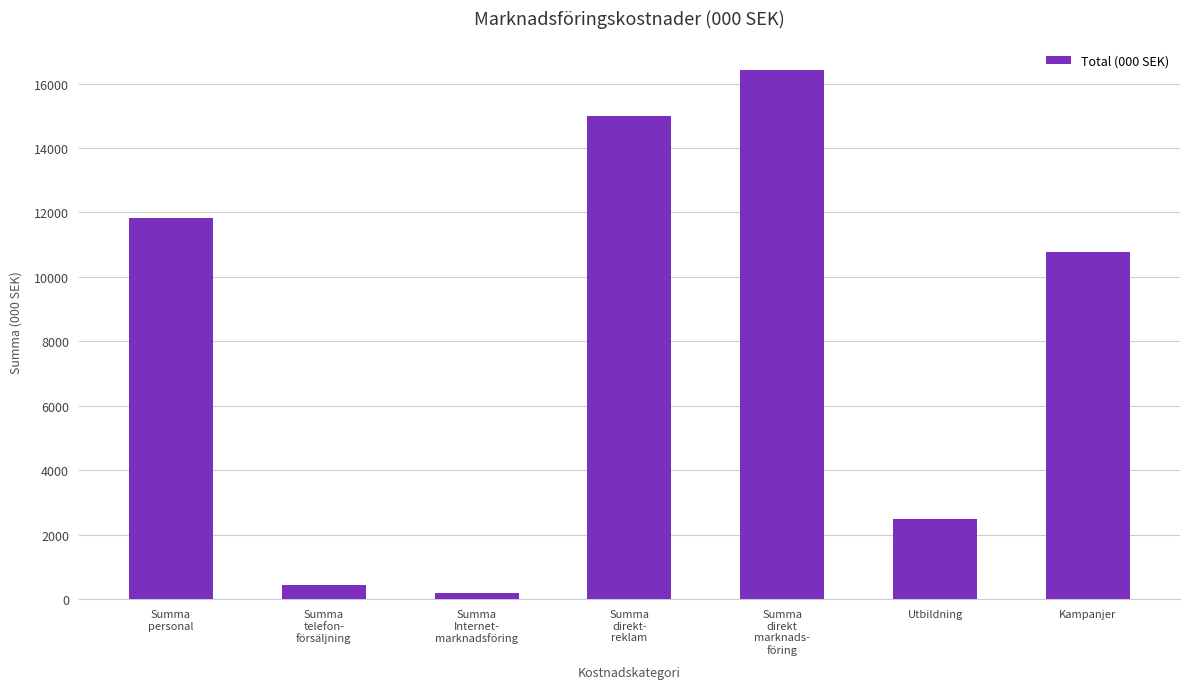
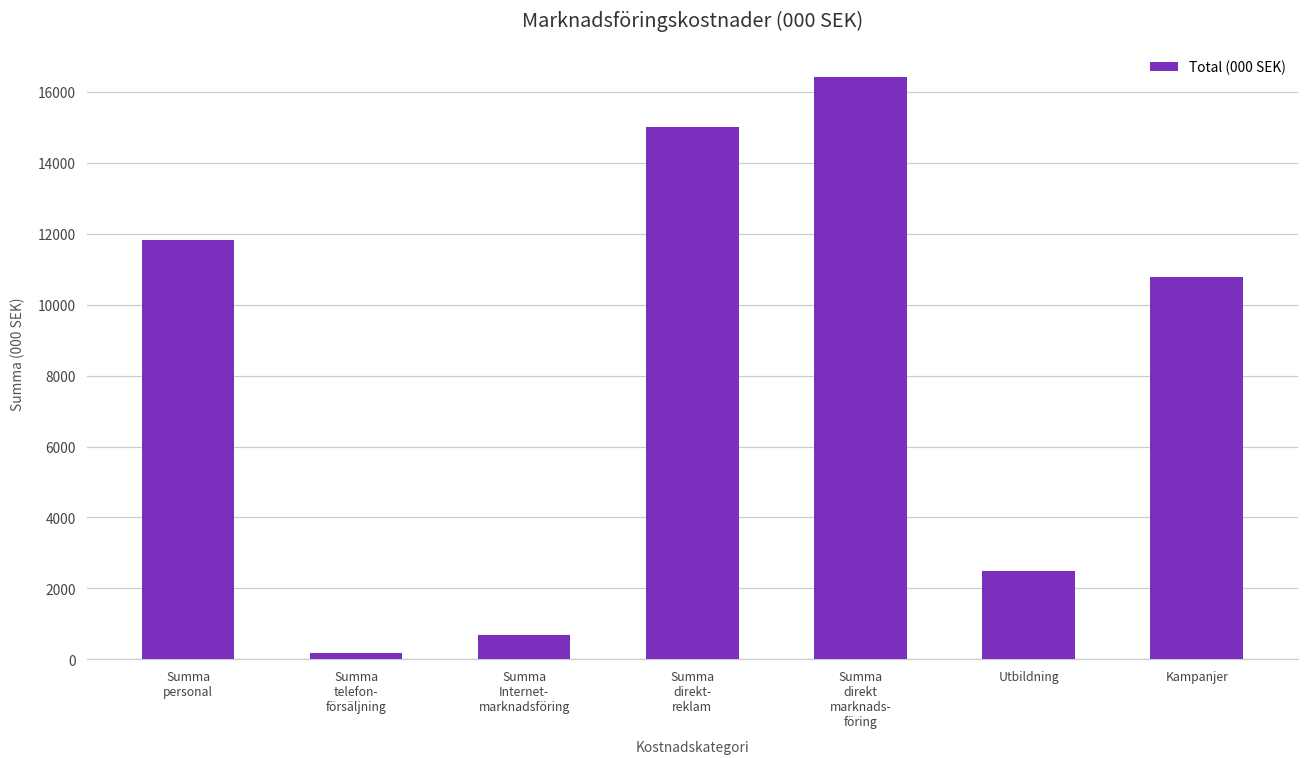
  {
    "Summa personal": 11800,
-   "Summa telefon- försäljning": 400,
-   "Summa Internet- marknadsföring": 200,
+   "Summa telefon- försäljning": 200,
+   "Summa Internet- marknadsföring": 700,
    "Summa direkt- reklam": 15000,
    "Summa direkt marknads- föring": 16400,
    "Utbildning": 2500,
    "Kampanjer": 10800
  }
